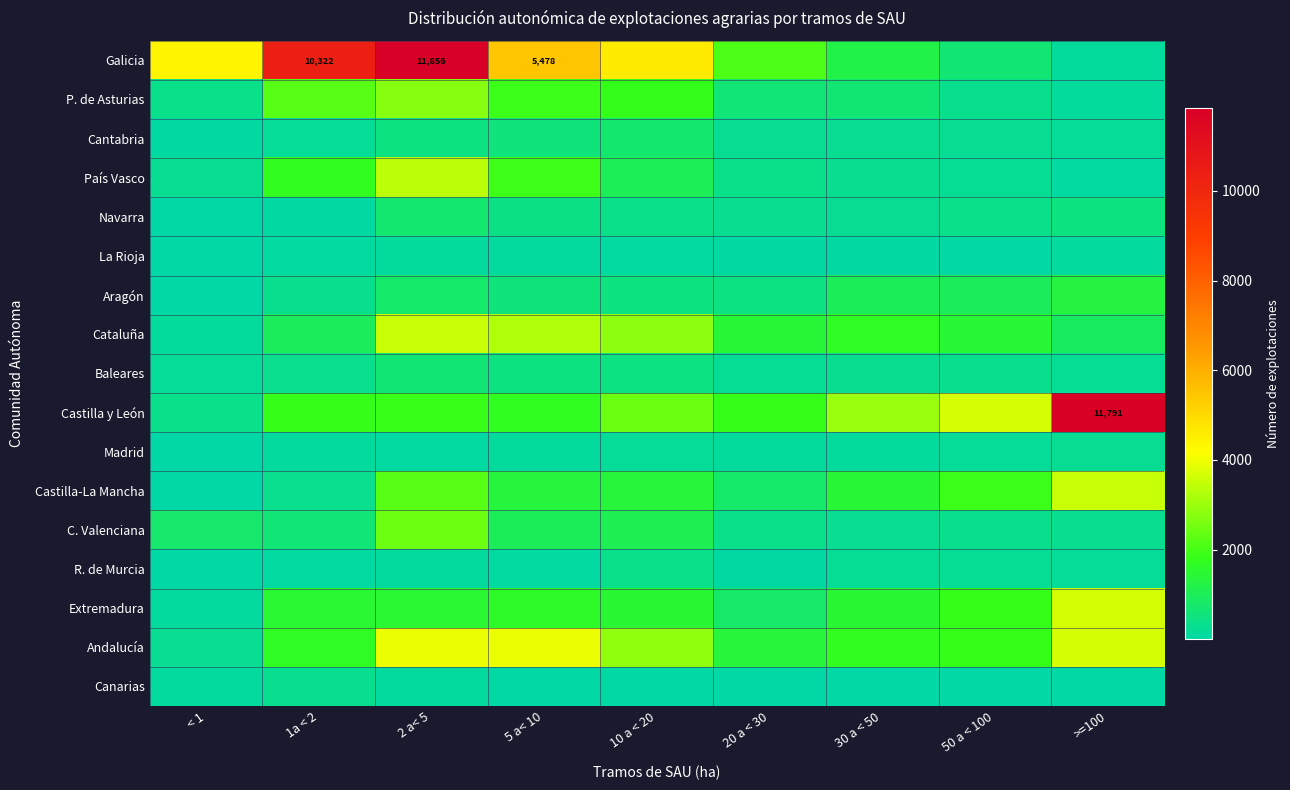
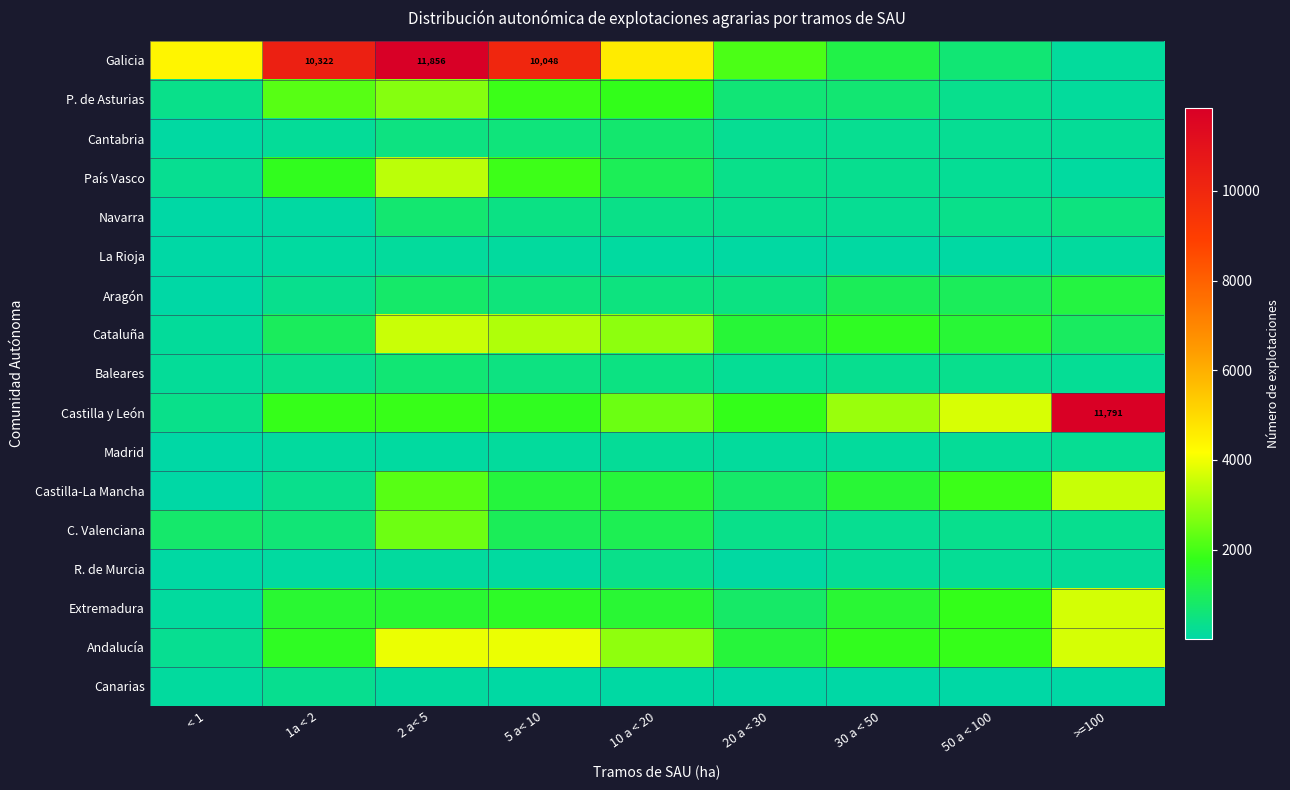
  {
    "Galicia": {
      "1a < 2": "10,322",
      "2 a< 5": "11,856",
-     "5 a< 10": "5,478"
+     "5 a< 10": "10,048"
    },
    "Castilla y León": {
      ">=100": "11,791"
    }
  }
